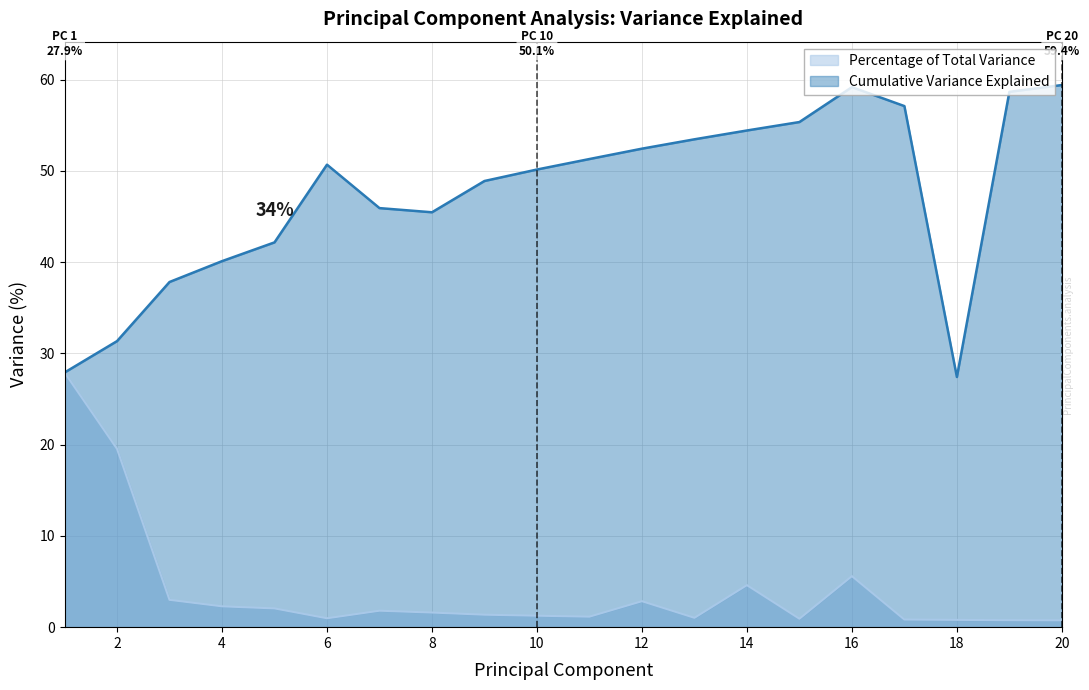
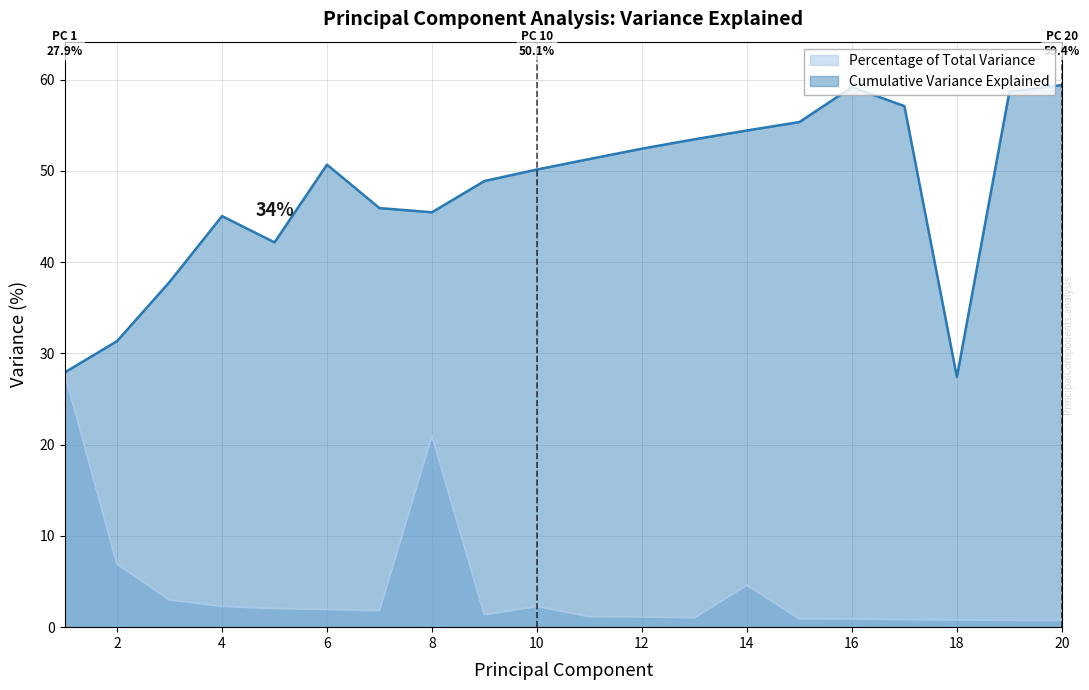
  {
    "Percentage of Total Variance": {
-     "2": 20,
+     "2": 7,
      "4": 2,
-     "6": 1,
-     "8": 2,
-     "10": 1,
-     "12": 3,
+     "6": 2,
+     "8": 21,
+     "10": 2,
+     "12": 1,
      "14": 5,
-     "16": 6,
+     "16": 1,
      "18": 1,
      "20": 1
    },
    "Cumulative Variance Explained": {
      "2": 31,
-     "4": 40,
+     "4": 45,
      "6": 51,
      "8": 45,
      "10": 50,
      "12": 52,
      "14": 54,
      "18": 27,
      "20": 59
    }
  }
